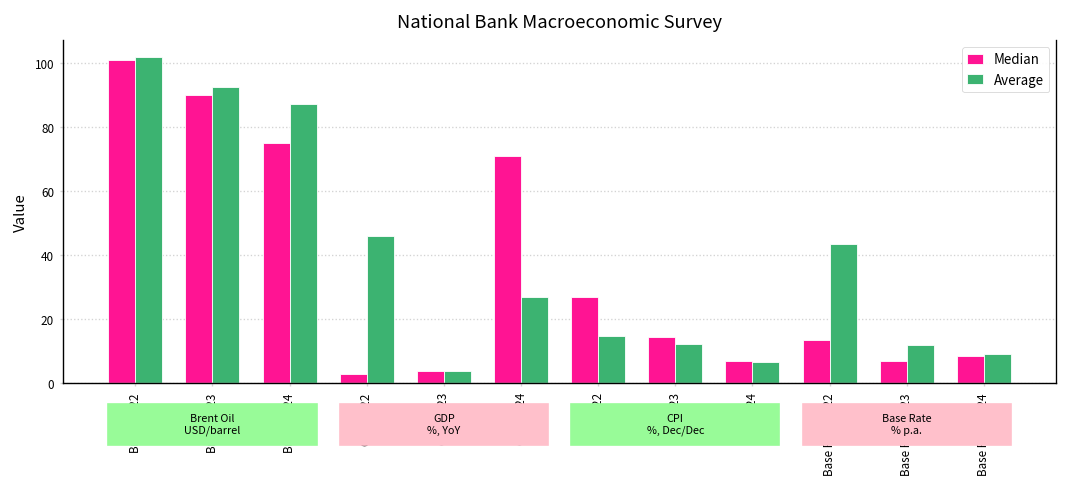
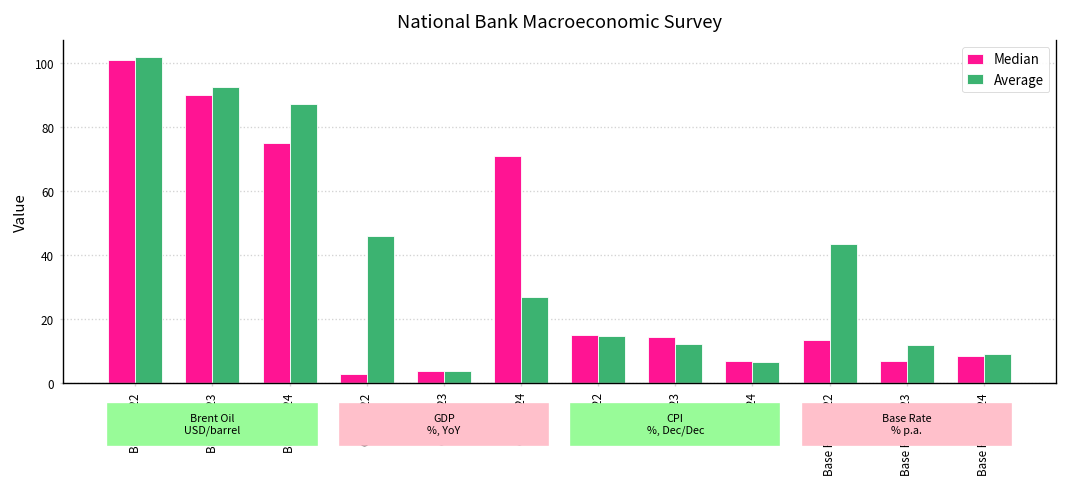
  {
    "Median": {
      "Brent 2022": 101,
      "Brent 2023": 90,
      "Brent 2024": 75,
      "GDP 2022": 3,
      "GDP 2023": 4,
      "GDP 2024": 71,
-     "CPI 2022": 27,
+     "CPI 2022": 15,
      "CPI 2023": 15,
      "CPI 2024": 7,
      "Base Rate 2022": 14,
      "Base Rate 2023": 7,
      "Base Rate 2024": 8
    },
    "Average": {
      "Brent 2022": 102,
      "Brent 2023": 92,
      "Brent 2024": 87,
      "GDP 2022": 46,
      "GDP 2023": 4,
      "GDP 2024": 27,
      "CPI 2022": 15,
      "CPI 2023": 12,
      "CPI 2024": 7,
      "Base Rate 2022": 43,
      "Base Rate 2023": 12,
      "Base Rate 2024": 9
    }
  }
